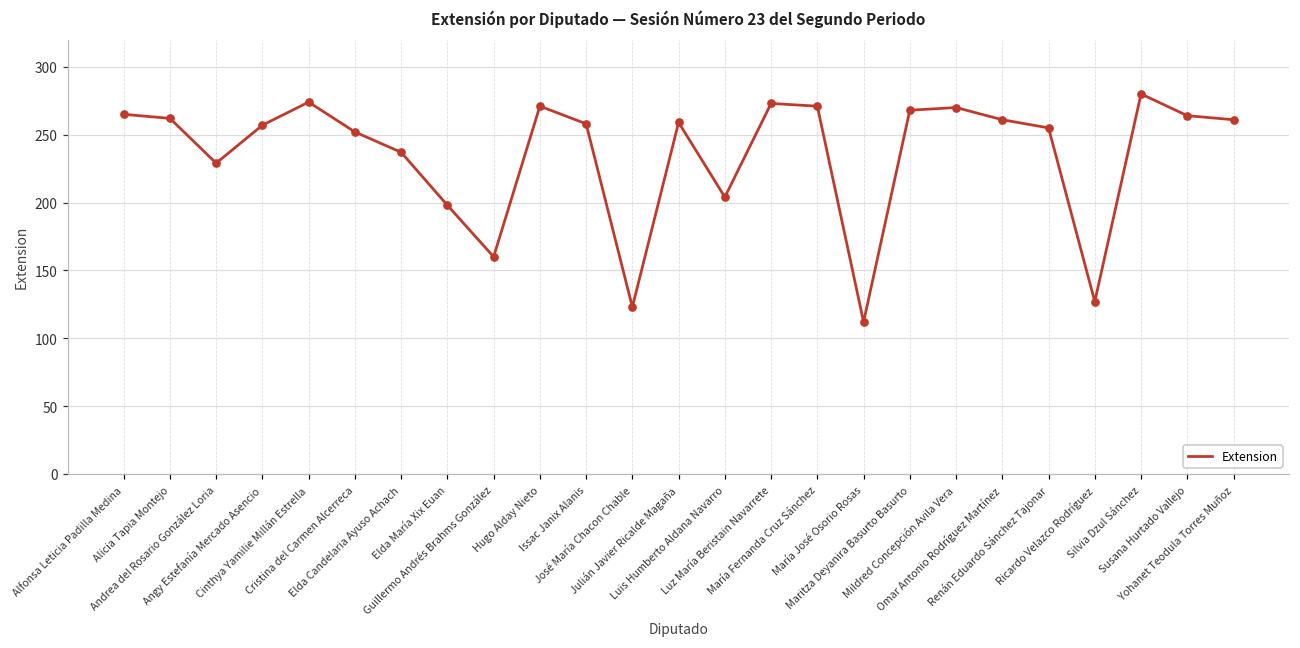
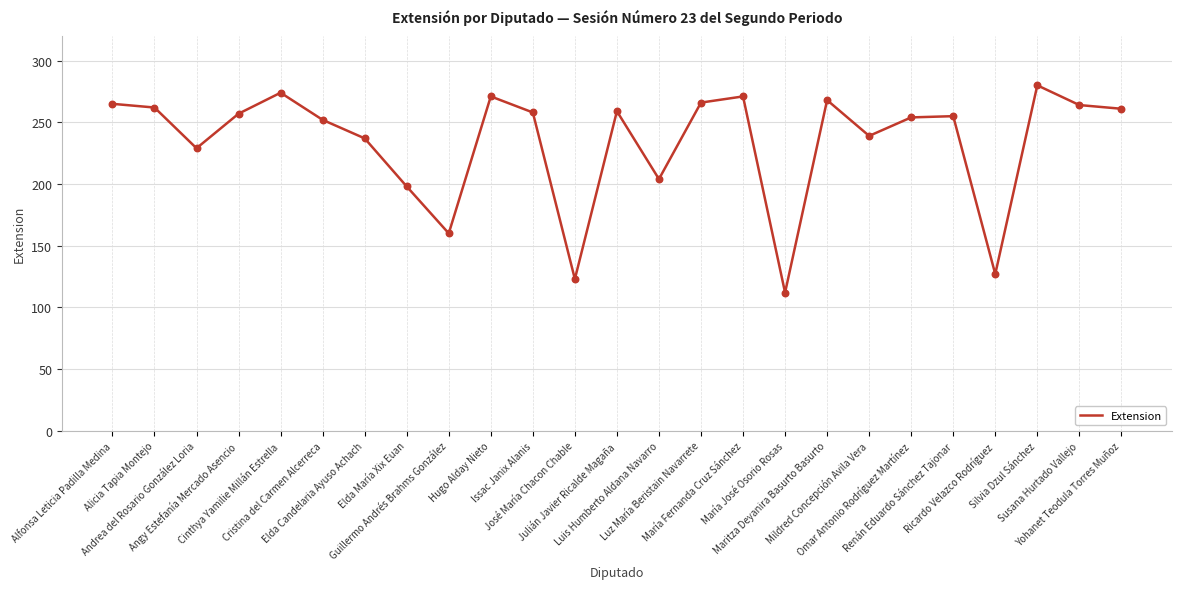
  {
    "Alfonsa Leticia Padilla Medina": 265,
    "Alicia Tapia Montejo": 262,
    "Andrea del Rosario González Loria": 229,
    "Angy Estefanía Mercado Asencio": 257,
    "Cinthya Yamilie Millán Estrella": 274,
    "Cristina del Carmen Alcerreca": 252,
    "Elda Candelaria Ayuso Achach": 237,
    "Elda María Xix Euan": 198,
    "Guillermo Andrés Brahms González": 160,
    "Hugo Alday Nieto": 271,
    "Issac Janix Alanis": 258,
    "José María Chacon Chable": 123,
    "Julián Javier Ricalde Magaña": 259,
    "Luis Humberto Aldana Navarro": 204,
-   "Luz María Beristain Navarrete": 273,
+   "Luz María Beristain Navarrete": 266,
    "María Fernanda Cruz Sánchez": 271,
    "María José Osorio Rosas": 112,
    "Maritza Deyanira Basurto Basurto": 268,
-   "Mildred Concepción Avila Vera": 270,
-   "Omar Antonio Rodríguez Martínez": 261,
+   "Mildred Concepción Avila Vera": 239,
+   "Omar Antonio Rodríguez Martínez": 254,
    "Renán Eduardo Sánchez Tajonar": 255,
    "Ricardo Velazco Rodríguez": 127,
    "Silvia Dzul Sánchez": 280,
    "Susana Hurtado Vallejo": 264,
    "Yohanet Teodula Torres Muñoz": 261
  }
